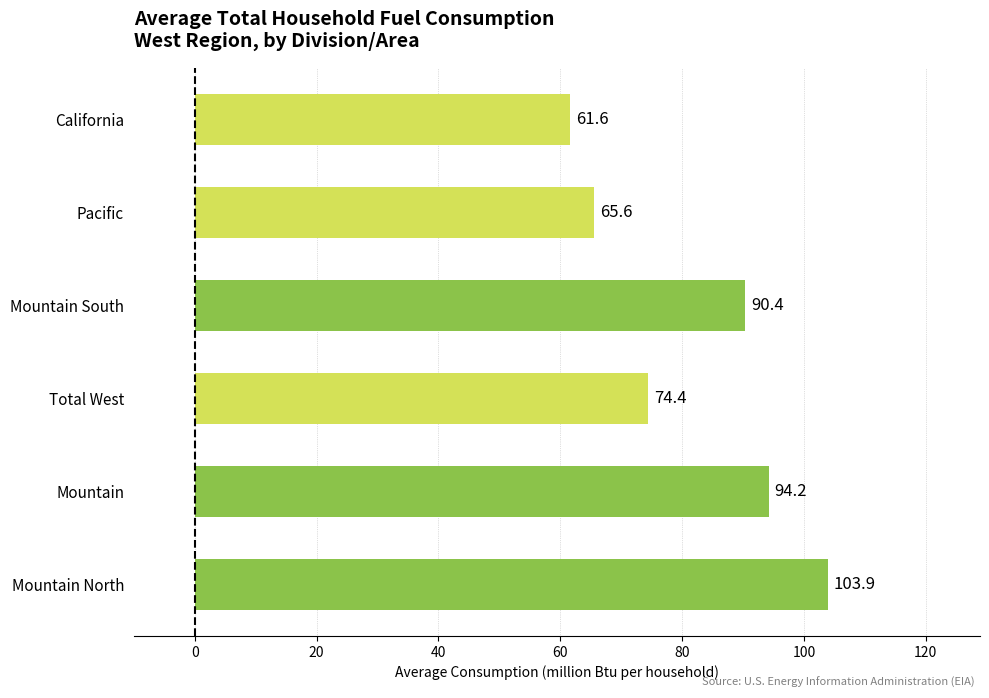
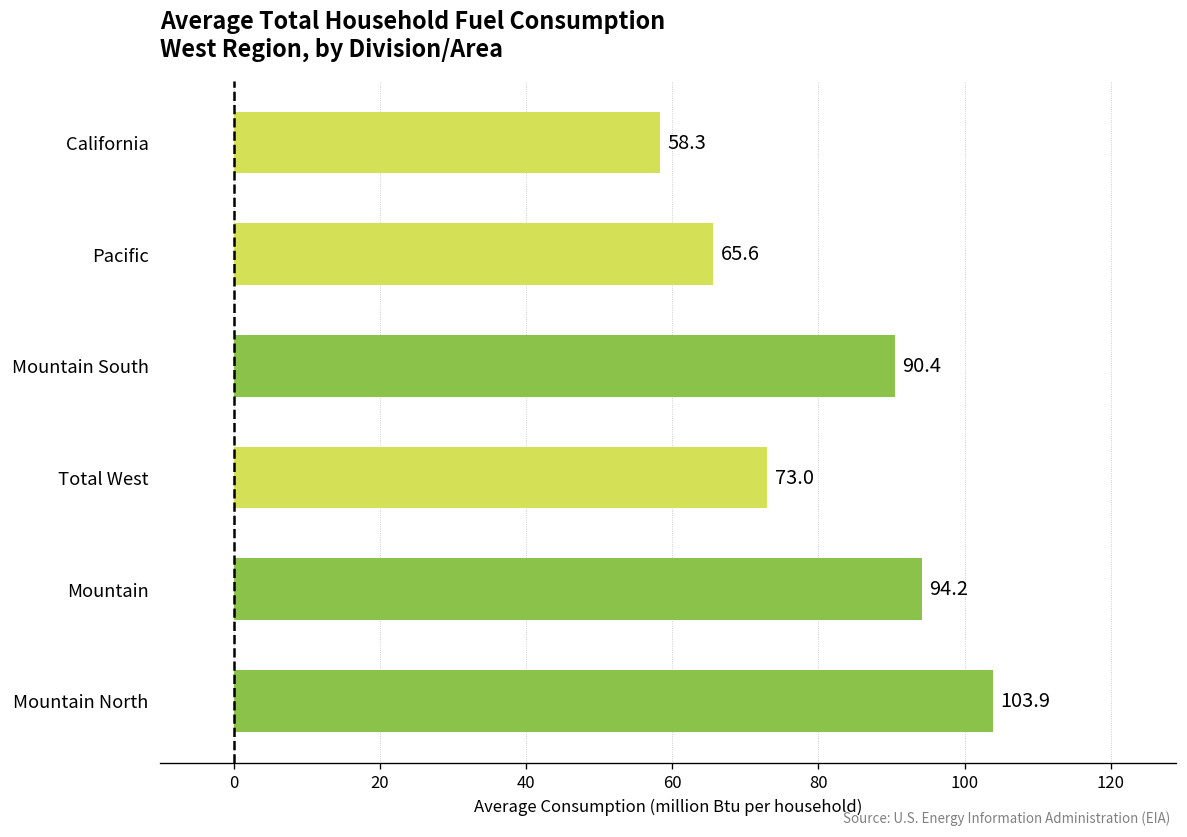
  {
-   "California": 61.6,
+   "California": 58.3,
    "Pacific": 65.6,
    "Mountain South": 90.4,
-   "Total West": 74.4,
+   "Total West": 73.0,
    "Mountain": 94.2,
    "Mountain North": 103.9
  }
